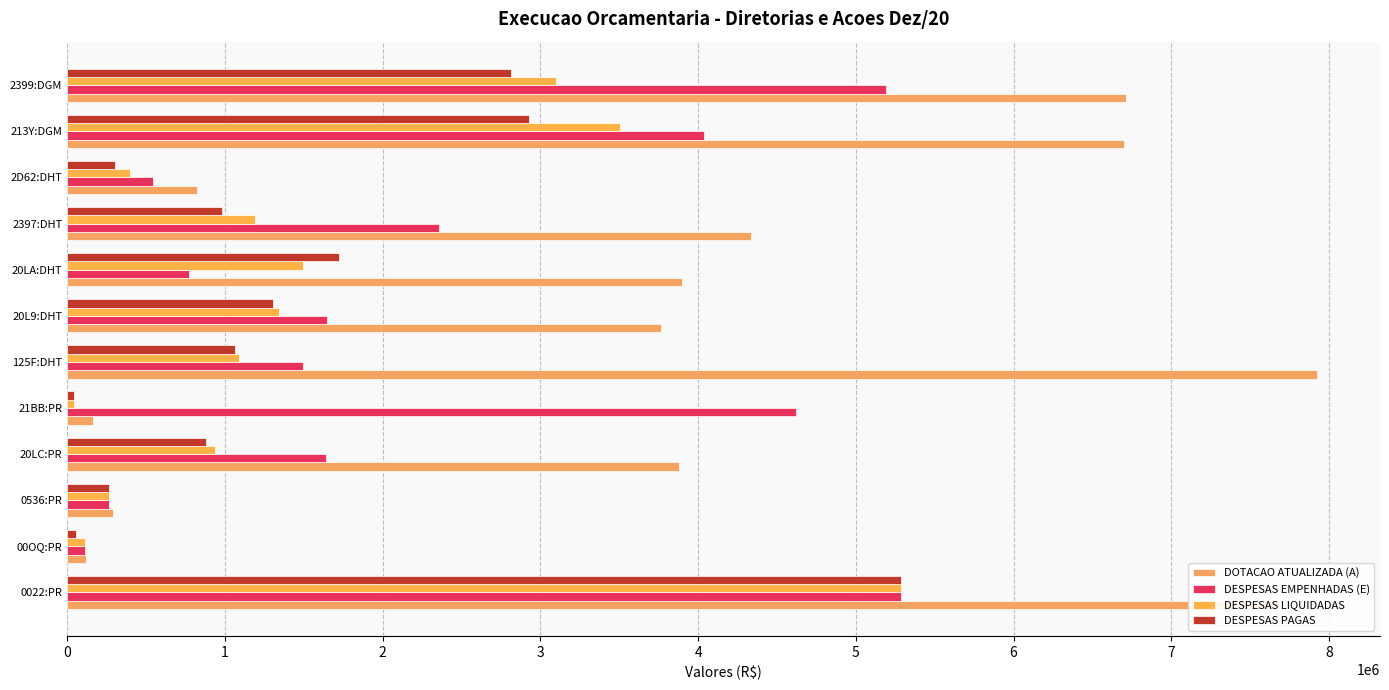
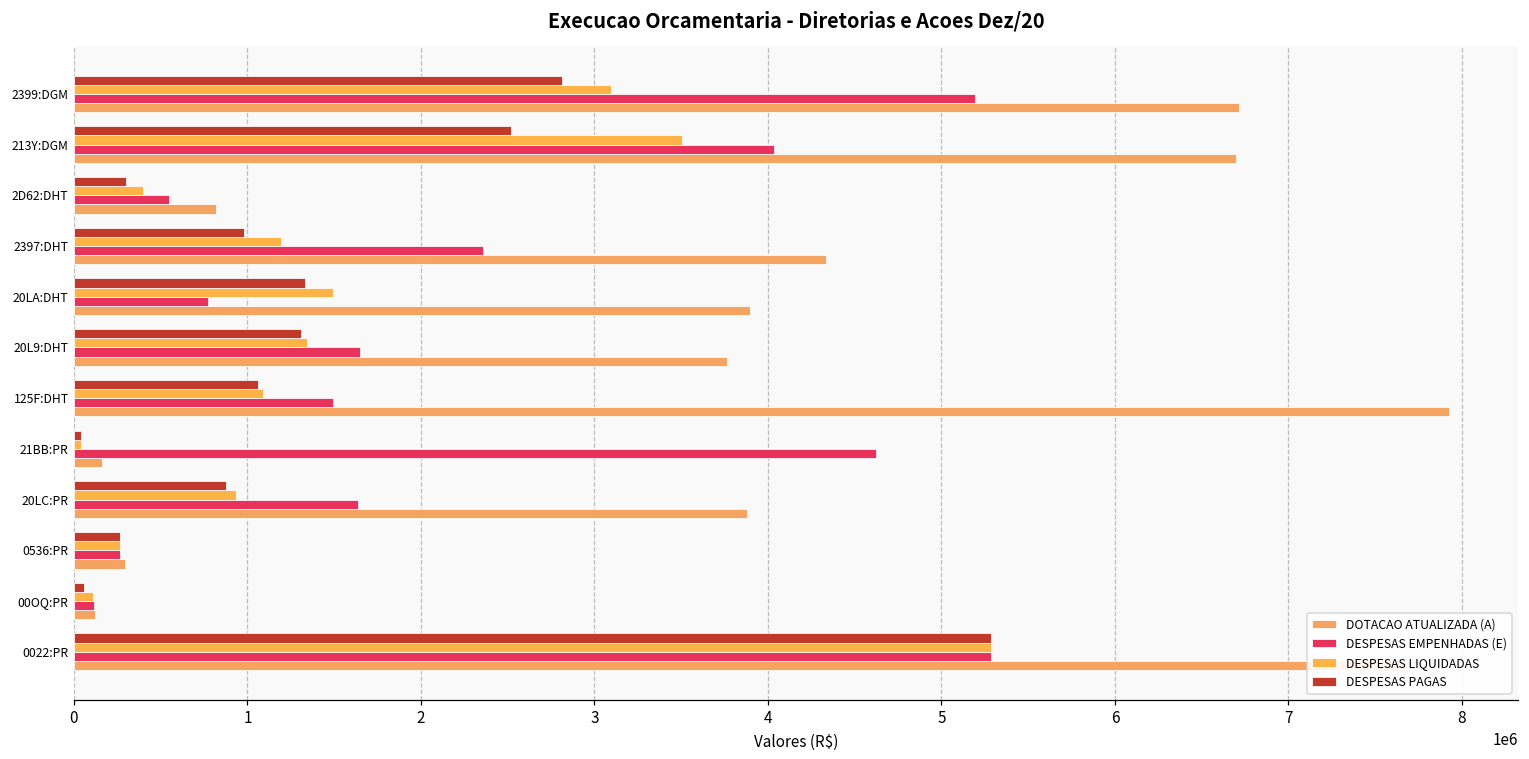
  {
    "DESPESAS EMPENHADAS (E)": {
      "2399:DGM": 5190000,
      "213Y:DGM": 4030000,
      "2D62:DHT": 540000,
      "2397:DHT": 2360000,
      "20LA:DHT": 770000,
      "20L9:DHT": 1650000,
      "125F:DHT": 1500000,
      "21BB:PR": 4620000,
      "20LC:PR": 1640000,
      "0536:PR": 270000,
      "00OQ:PR": 110000,
      "0022:PR": 5280000
    },
    "DESPESAS PAGAS": {
      "2399:DGM": 2810000,
-     "213Y:DGM": 2930000,
+     "213Y:DGM": 2520000,
      "2D62:DHT": 300000,
      "2397:DHT": 980000,
-     "20LA:DHT": 1720000,
+     "20LA:DHT": 1330000,
      "20L9:DHT": 1310000,
      "125F:DHT": 1060000,
      "21BB:PR": 40000,
      "20LC:PR": 880000,
      "0536:PR": 270000,
      "00OQ:PR": 60000,
      "0022:PR": 5280000
    }
  }
